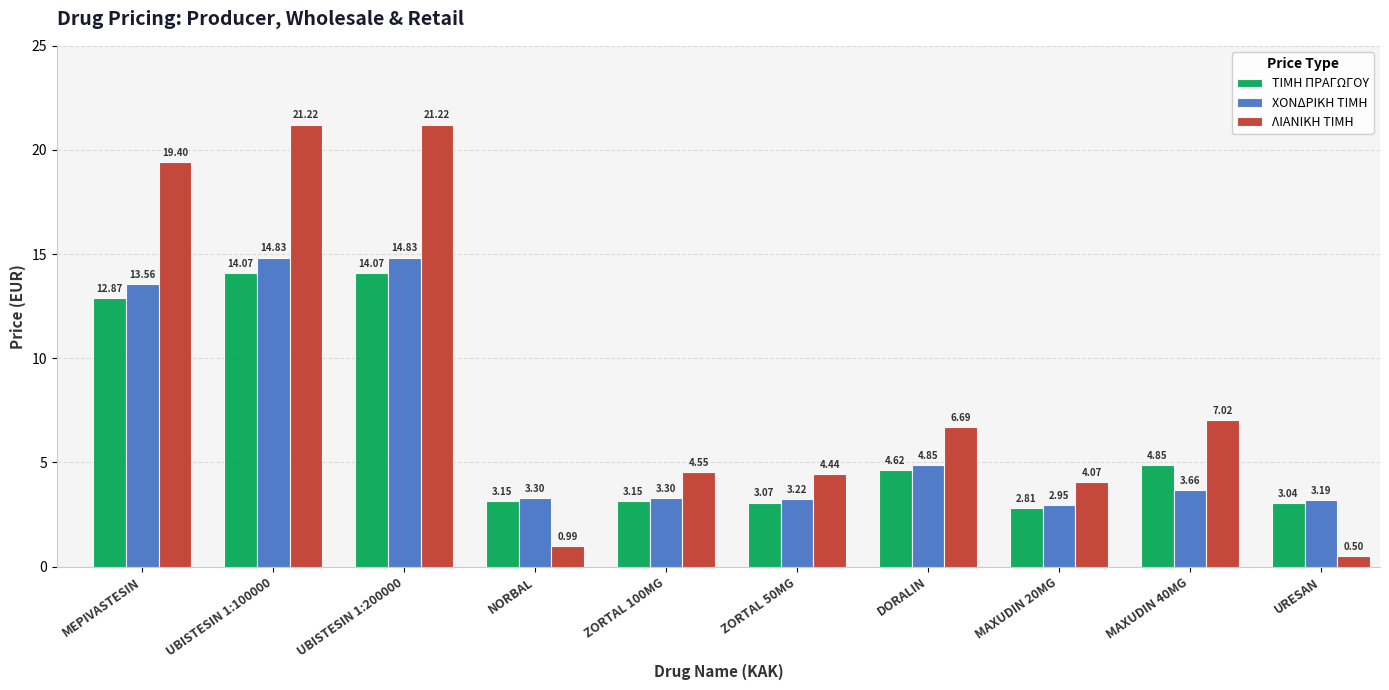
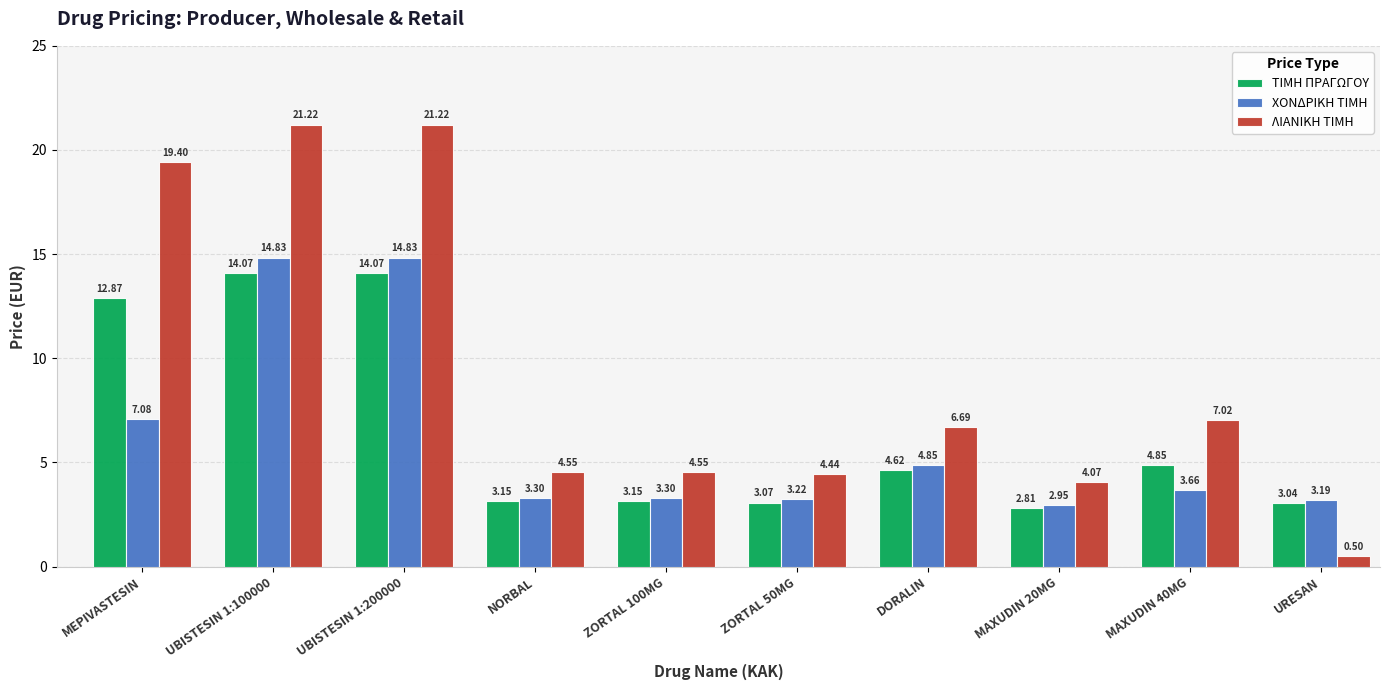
  {
    "ΤΙΜΗ ΠΡΑΓΩΓΟΥ": {
      "MEPIVASTESIN": 12.87,
      "UBISTESIN 1:100000": 14.07,
      "UBISTESIN 1:200000": 14.07,
      "NORBAL": 3.15,
      "ZORTAL 100MG": 3.15,
      "ZORTAL 50MG": 3.07,
      "DORALIN": 4.62,
      "MAXUDIN 20MG": 2.81,
      "MAXUDIN 40MG": 4.85,
      "URESAN": 3.04
    },
    "ΧΟΝΔΡΙΚΗ ΤΙΜΗ": {
-     "MEPIVASTESIN": 13.56,
+     "MEPIVASTESIN": 7.08,
      "UBISTESIN 1:100000": 14.83,
      "UBISTESIN 1:200000": 14.83,
      "NORBAL": 3.30,
      "ZORTAL 100MG": 3.30,
      "ZORTAL 50MG": 3.22,
      "DORALIN": 4.85,
      "MAXUDIN 20MG": 2.95,
      "MAXUDIN 40MG": 3.66,
      "URESAN": 3.19
    },
    "ΛΙΑΝΙΚΗ ΤΙΜΗ": {
      "MEPIVASTESIN": 19.40,
      "UBISTESIN 1:100000": 21.22,
      "UBISTESIN 1:200000": 21.22,
-     "NORBAL": 0.99,
+     "NORBAL": 4.55,
      "ZORTAL 100MG": 4.55,
      "ZORTAL 50MG": 4.44,
      "DORALIN": 6.69,
      "MAXUDIN 20MG": 4.07,
      "MAXUDIN 40MG": 7.02,
      "URESAN": 0.50
    }
  }
